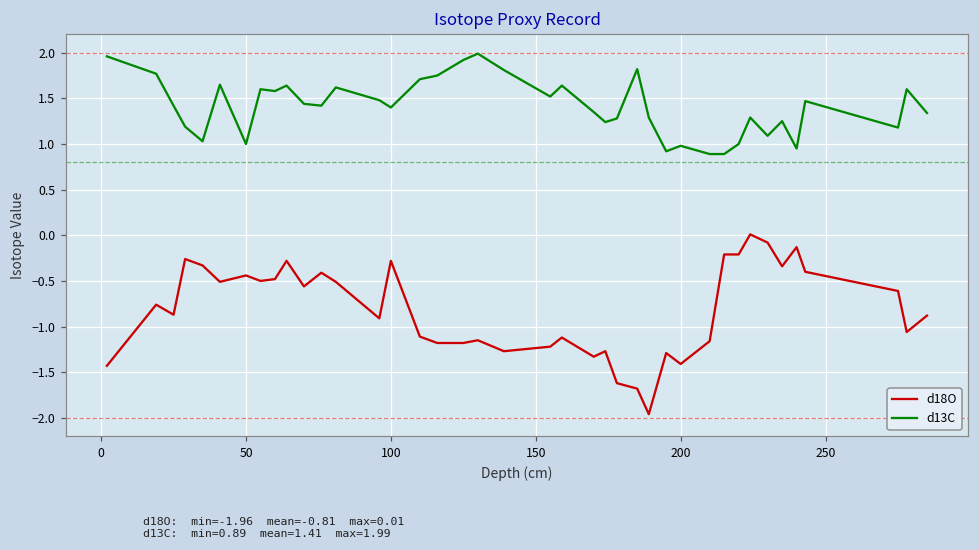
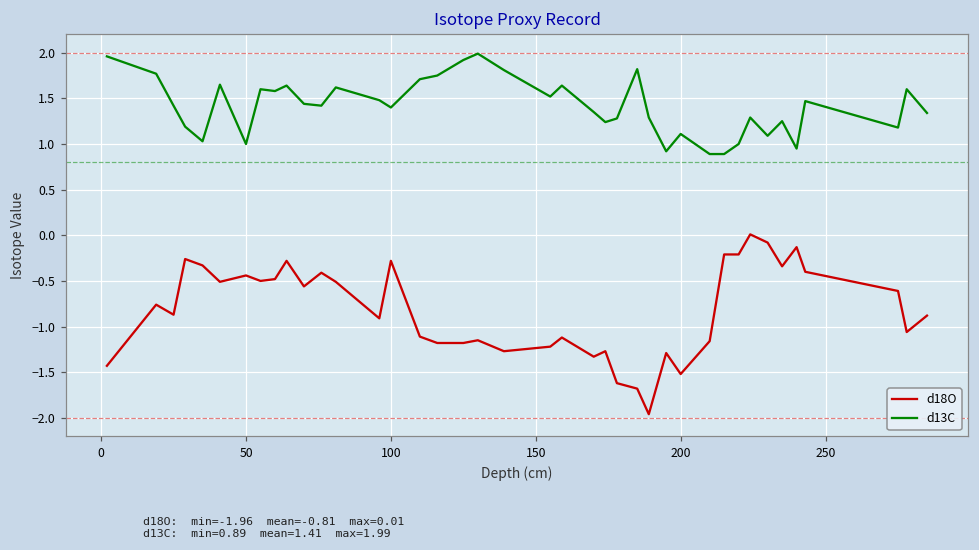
  {
    "d18O": {
      "50": -0.4,
      "100": -0.3,
-     "200": -1.4
+     "200": -1.5
    },
    "d13C": {
      "50": 1.0,
      "100": 1.4,
-     "200": 1.0
+     "200": 1.1
    }
  }
